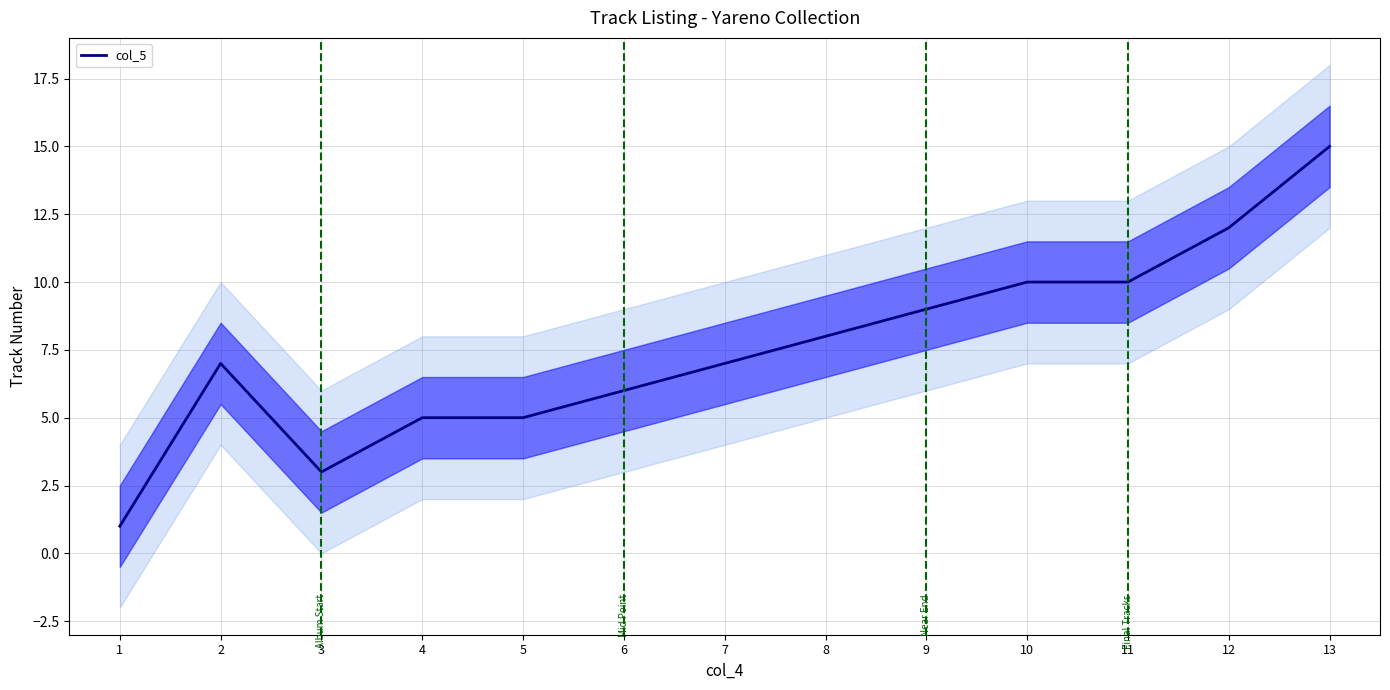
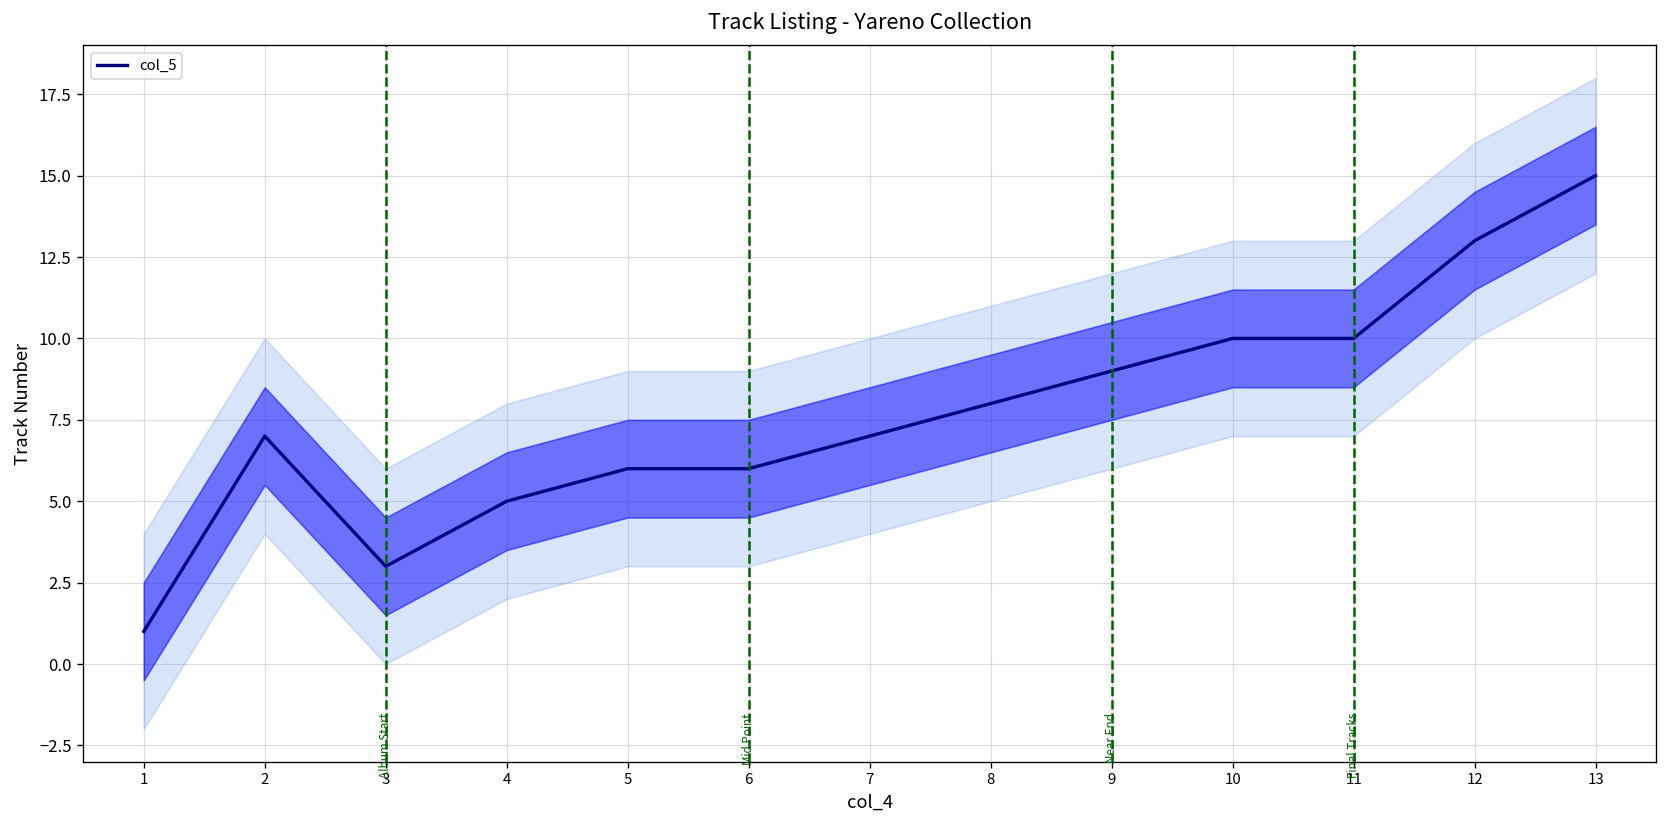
  {
    "col_5": {
      "1": 1,
      "2": 7,
      "3": 3,
      "4": 5,
-     "5": 5,
+     "5": 6,
      "6": 6,
      "7": 7,
      "8": 8,
      "9": 9,
      "10": 10,
      "11": 10,
-     "12": 12,
+     "12": 13,
      "13": 15
    }
  }
